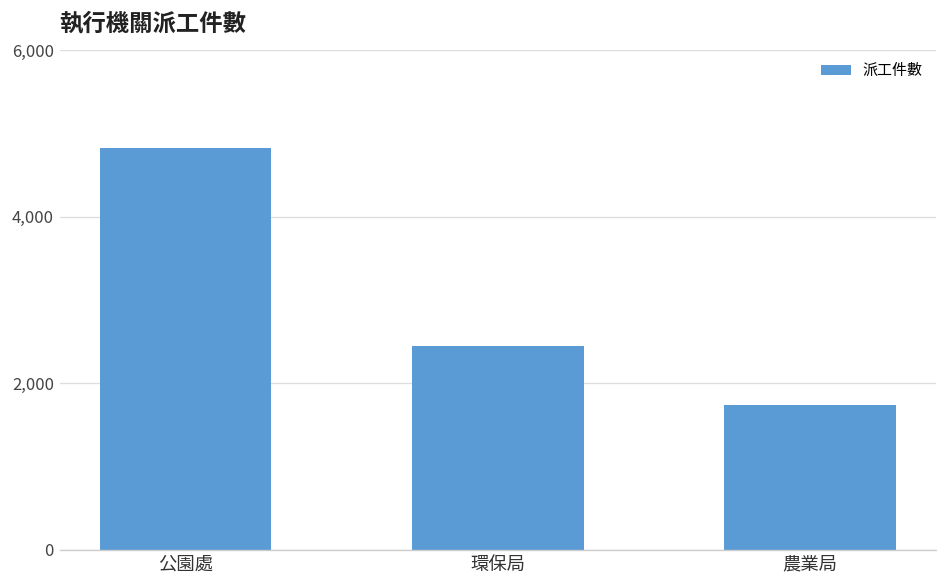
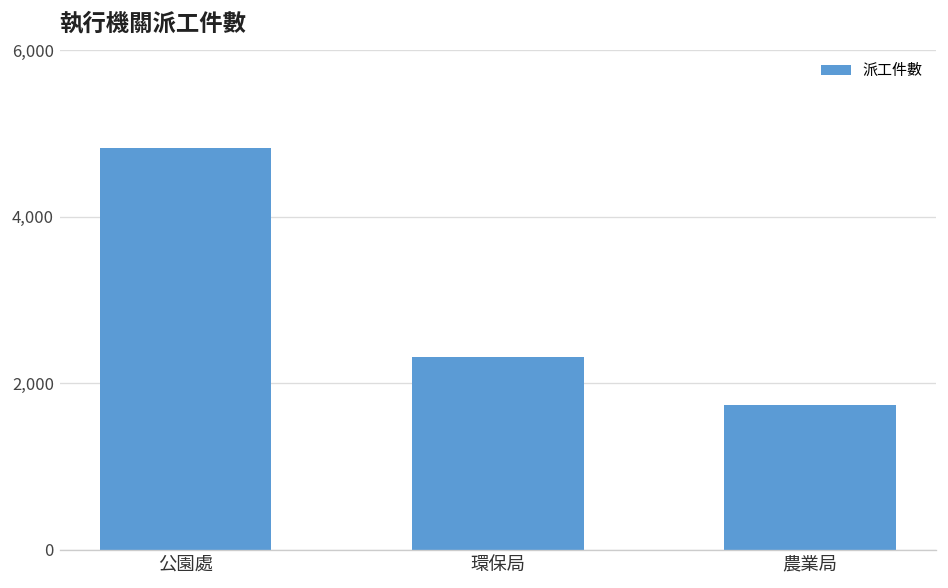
  {
    "公園處": "4,800",
-   "環保局": "2,400",
+   "環保局": "2,300",
    "農業局": "1,700"
  }
